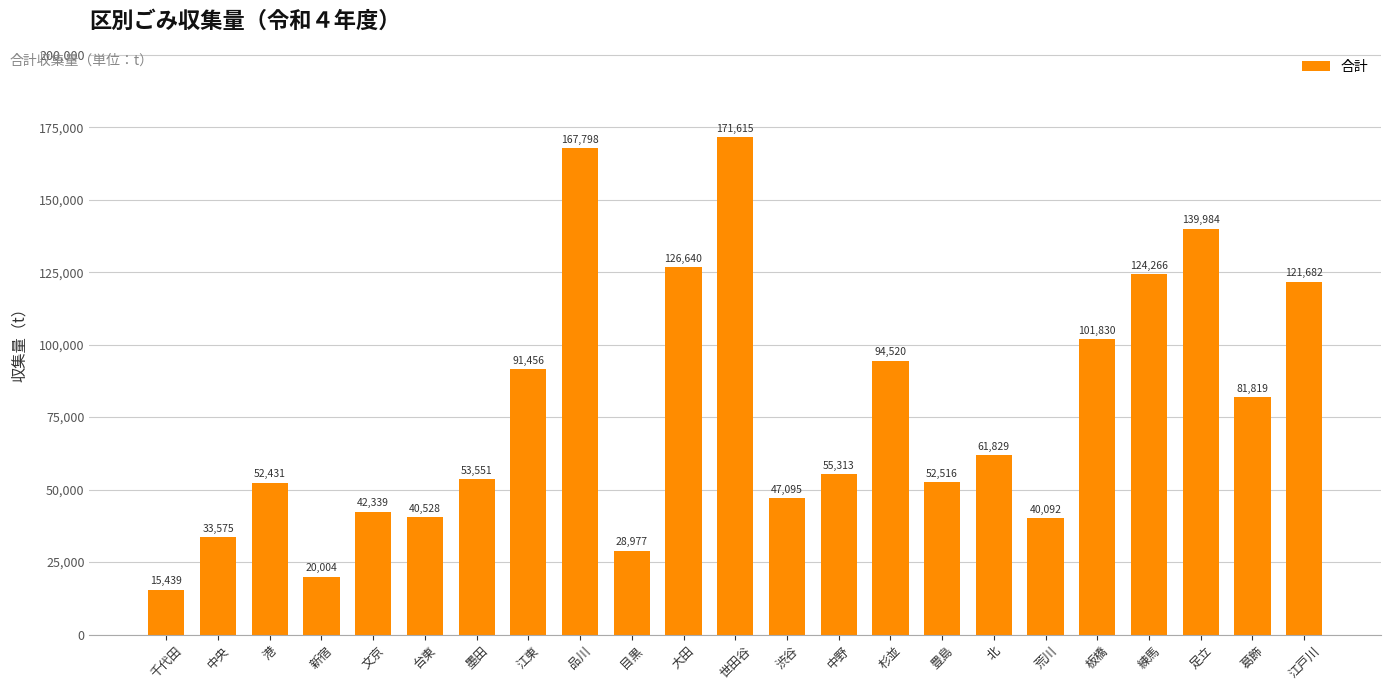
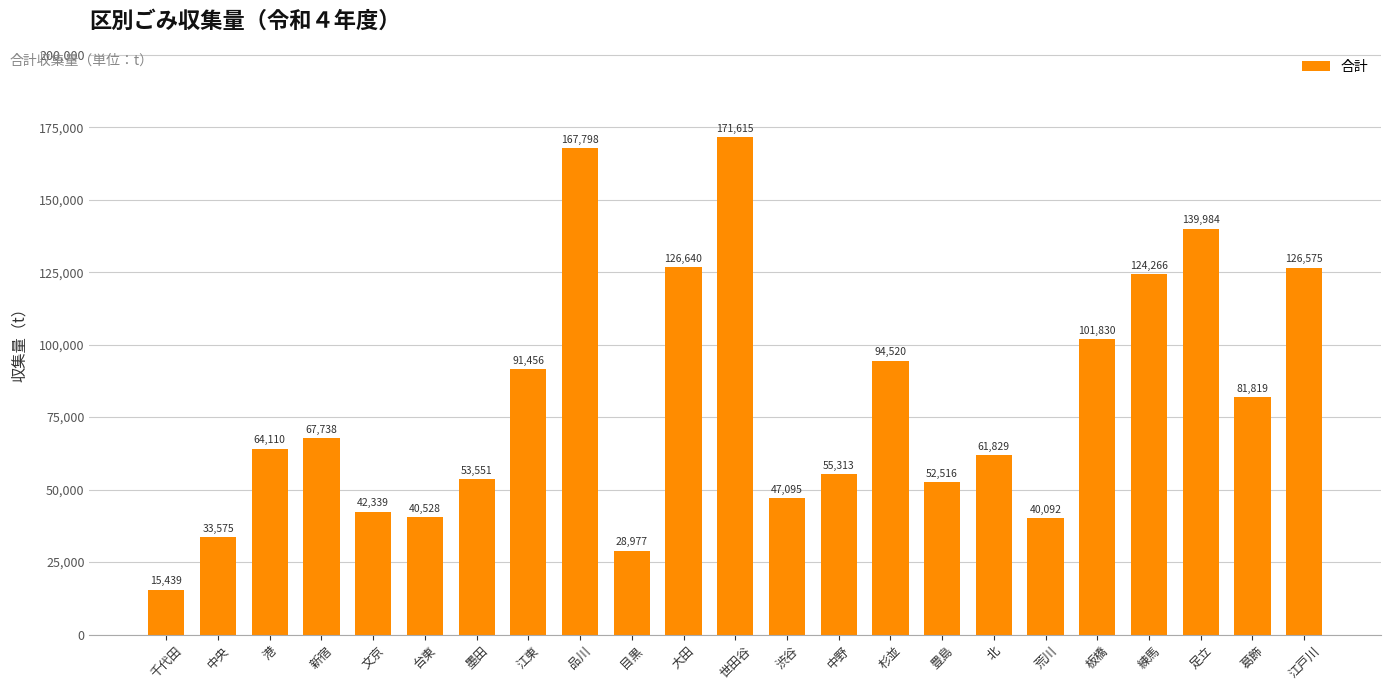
  {
    "千代田": "15,439",
    "中央": "33,575",
-   "港": "52,431",
-   "新宿": "20,004",
+   "港": "64,110",
+   "新宿": "67,738",
    "文京": "42,339",
    "台東": "40,528",
    "墨田": "53,551",
    "江東": "91,456",
    "品川": "167,798",
    "目黒": "28,977",
    "大田": "126,640",
    "世田谷": "171,615",
    "渋谷": "47,095",
    "中野": "55,313",
    "杉並": "94,520",
    "豊島": "52,516",
    "北": "61,829",
    "荒川": "40,092",
    "板橋": "101,830",
    "練馬": "124,266",
    "足立": "139,984",
    "葛飾": "81,819",
-   "江戸川": "121,682"
+   "江戸川": "126,575"
  }
